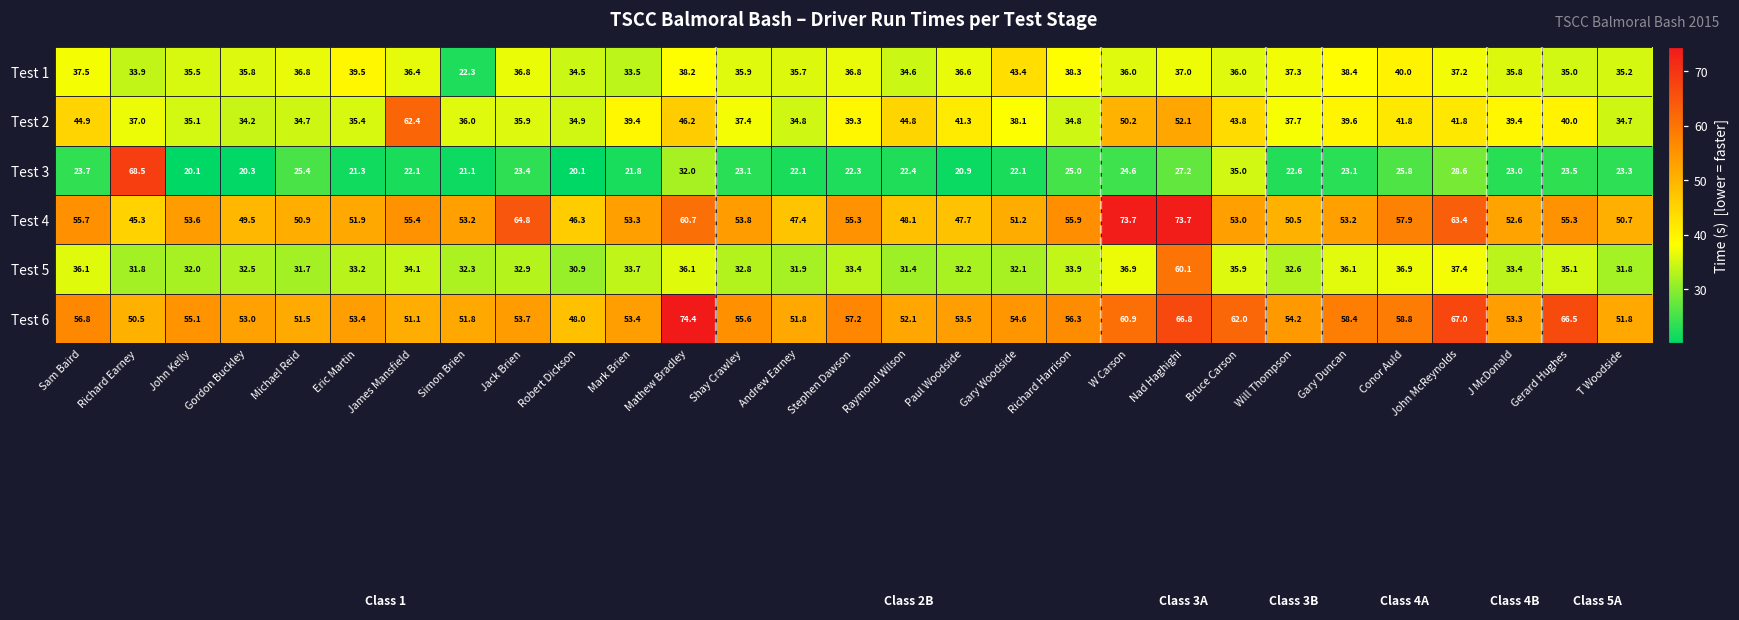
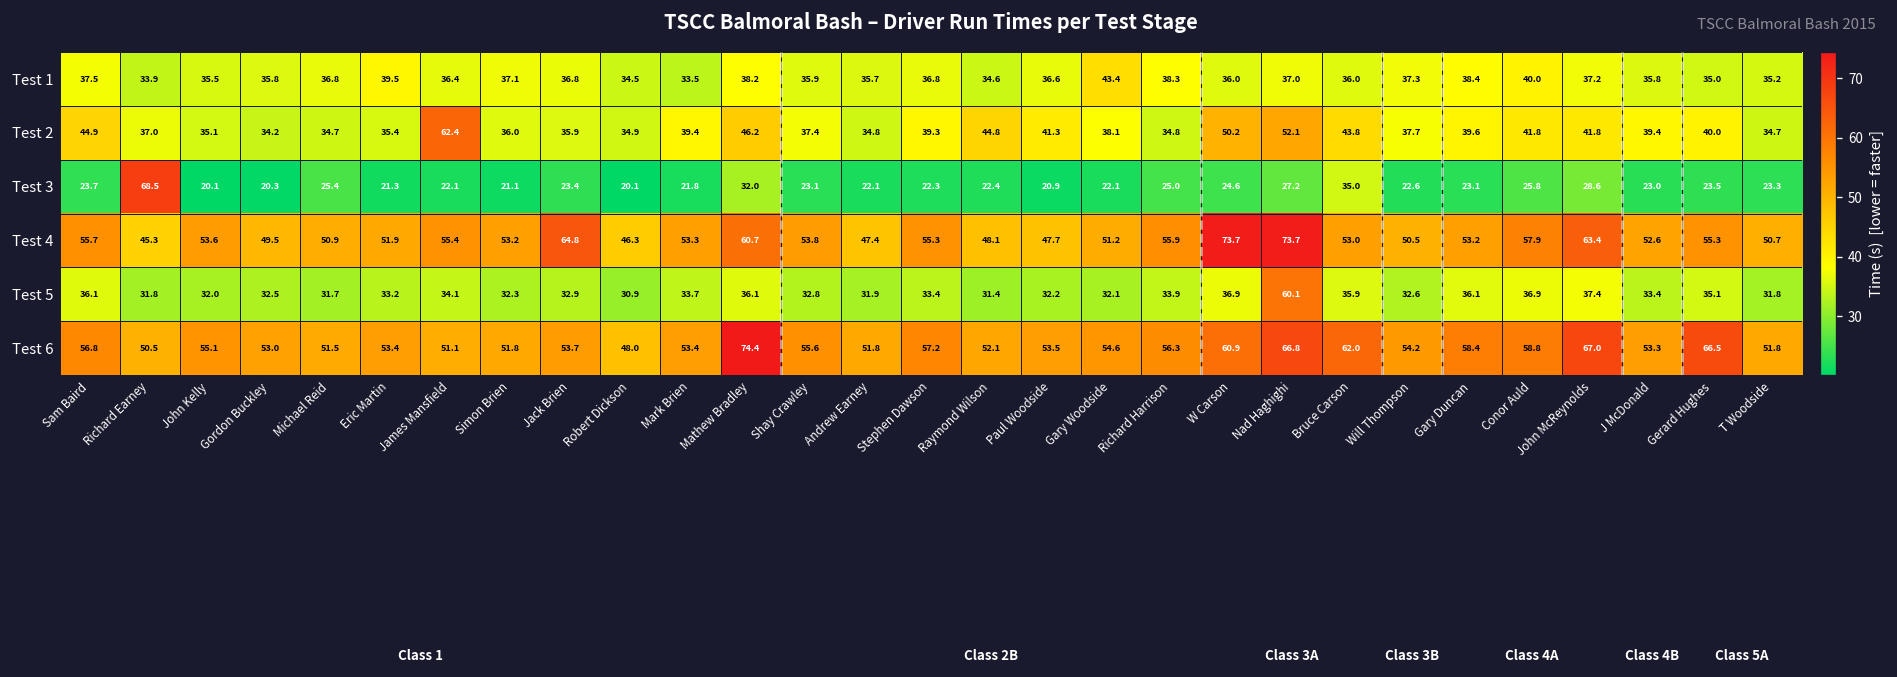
  {
    "Test 1": {
      "Sam Baird": 37.5,
      "Richard Earney": 33.9,
      "John Kelly": 35.5,
      "Gordon Buckley": 35.8,
      "Michael Reid": 36.8,
      "Eric Martin": 39.5,
      "James Mansfield": 36.4,
-     "Simon Brien": 22.3,
+     "Simon Brien": 37.1,
      "Jack Brien": 36.8,
      "Robert Dickson": 34.5,
      "Mark Brien": 33.5,
      "Mathew Bradley": 38.2,
      "Shay Crawley": 35.9,
      "Andrew Earney": 35.7,
      "Stephen Dawson": 36.8,
      "Raymond Wilson": 34.6,
      "Paul Woodside": 36.6,
      "Gary Woodside": 43.4,
      "Richard Harrison": 38.3,
      "W Carson": 36.0,
      "Nad Haghighi": 37.0,
      "Bruce Carson": 36.0,
      "Will Thompson": 37.3,
      "Gary Duncan": 38.4,
      "Conor Auld": 40.0,
      "John McReynolds": 37.2,
      "J McDonald": 35.8,
      "Gerard Hughes": 35.0,
      "T Woodside": 35.2
    },
    "Test 2": {
      "Sam Baird": 44.9,
      "Richard Earney": 37.0,
      "John Kelly": 35.1,
      "Gordon Buckley": 34.2,
      "Michael Reid": 34.7,
      "Eric Martin": 35.4,
      "James Mansfield": 62.4,
      "Simon Brien": 36.0,
      "Jack Brien": 35.9,
      "Robert Dickson": 34.9,
      "Mark Brien": 39.4,
      "Mathew Bradley": 46.2,
      "Shay Crawley": 37.4,
      "Andrew Earney": 34.8,
      "Stephen Dawson": 39.3,
      "Raymond Wilson": 44.8,
      "Paul Woodside": 41.3,
      "Gary Woodside": 38.1,
      "Richard Harrison": 34.8,
      "W Carson": 50.2,
      "Nad Haghighi": 52.1,
      "Bruce Carson": 43.8,
      "Will Thompson": 37.7,
      "Gary Duncan": 39.6,
      "Conor Auld": 41.8,
      "John McReynolds": 41.8,
      "J McDonald": 39.4,
      "Gerard Hughes": 40.0,
      "T Woodside": 34.7
    },
    "Test 3": {
      "Sam Baird": 23.7,
      "Richard Earney": 68.5,
      "John Kelly": 20.1,
      "Gordon Buckley": 20.3,
      "Michael Reid": 25.4,
      "Eric Martin": 21.3,
      "James Mansfield": 22.1,
      "Simon Brien": 21.1,
      "Jack Brien": 23.4,
      "Robert Dickson": 20.1,
      "Mark Brien": 21.8,
      "Mathew Bradley": 32.0,
      "Shay Crawley": 23.1,
      "Andrew Earney": 22.1,
      "Stephen Dawson": 22.3,
      "Raymond Wilson": 22.4,
      "Paul Woodside": 20.9,
      "Gary Woodside": 22.1,
      "Richard Harrison": 25.0,
      "W Carson": 24.6,
      "Nad Haghighi": 27.2,
      "Bruce Carson": 35.0,
      "Will Thompson": 22.6,
      "Gary Duncan": 23.1,
      "Conor Auld": 25.8,
      "John McReynolds": 28.6,
      "J McDonald": 23.0,
      "Gerard Hughes": 23.5,
      "T Woodside": 23.3
    },
    "Test 4": {
      "Sam Baird": 55.7,
      "Richard Earney": 45.3,
      "John Kelly": 53.6,
      "Gordon Buckley": 49.5,
      "Michael Reid": 50.9,
      "Eric Martin": 51.9,
      "James Mansfield": 55.4,
      "Simon Brien": 53.2,
      "Jack Brien": 64.8,
      "Robert Dickson": 46.3,
      "Mark Brien": 53.3,
      "Mathew Bradley": 60.7,
      "Shay Crawley": 53.8,
      "Andrew Earney": 47.4,
      "Stephen Dawson": 55.3,
      "Raymond Wilson": 48.1,
      "Paul Woodside": 47.7,
      "Gary Woodside": 51.2,
      "Richard Harrison": 55.9,
      "W Carson": 73.7,
      "Nad Haghighi": 73.7,
      "Bruce Carson": 53.0,
      "Will Thompson": 50.5,
      "Gary Duncan": 53.2,
      "Conor Auld": 57.9,
      "John McReynolds": 63.4,
      "J McDonald": 52.6,
      "Gerard Hughes": 55.3,
      "T Woodside": 50.7
    },
    "Test 5": {
      "Sam Baird": 36.1,
      "Richard Earney": 31.8,
      "John Kelly": 32.0,
      "Gordon Buckley": 32.5,
      "Michael Reid": 31.7,
      "Eric Martin": 33.2,
      "James Mansfield": 34.1,
      "Simon Brien": 32.3,
      "Jack Brien": 32.9,
      "Robert Dickson": 30.9,
      "Mark Brien": 33.7,
      "Mathew Bradley": 36.1,
      "Shay Crawley": 32.8,
      "Andrew Earney": 31.9,
      "Stephen Dawson": 33.4,
      "Raymond Wilson": 31.4,
      "Paul Woodside": 32.2,
      "Gary Woodside": 32.1,
      "Richard Harrison": 33.9,
      "W Carson": 36.9,
      "Nad Haghighi": 60.1,
      "Bruce Carson": 35.9,
      "Will Thompson": 32.6,
      "Gary Duncan": 36.1,
      "Conor Auld": 36.9,
      "John McReynolds": 37.4,
      "J McDonald": 33.4,
      "Gerard Hughes": 35.1,
      "T Woodside": 31.8
    },
    "Test 6": {
      "Sam Baird": 56.8,
      "Richard Earney": 50.5,
      "John Kelly": 55.1,
      "Gordon Buckley": 53.0,
      "Michael Reid": 51.5,
      "Eric Martin": 53.4,
      "James Mansfield": 51.1,
      "Simon Brien": 51.8,
      "Jack Brien": 53.7,
      "Robert Dickson": 48.0,
      "Mark Brien": 53.4,
      "Mathew Bradley": 74.4,
      "Shay Crawley": 55.6,
      "Andrew Earney": 51.8,
      "Stephen Dawson": 57.2,
      "Raymond Wilson": 52.1,
      "Paul Woodside": 53.5,
      "Gary Woodside": 54.6,
      "Richard Harrison": 56.3,
      "W Carson": 60.9,
      "Nad Haghighi": 66.8,
      "Bruce Carson": 62.0,
      "Will Thompson": 54.2,
      "Gary Duncan": 58.4,
      "Conor Auld": 58.8,
      "John McReynolds": 67.0,
      "J McDonald": 53.3,
      "Gerard Hughes": 66.5,
      "T Woodside": 51.8
    }
  }
